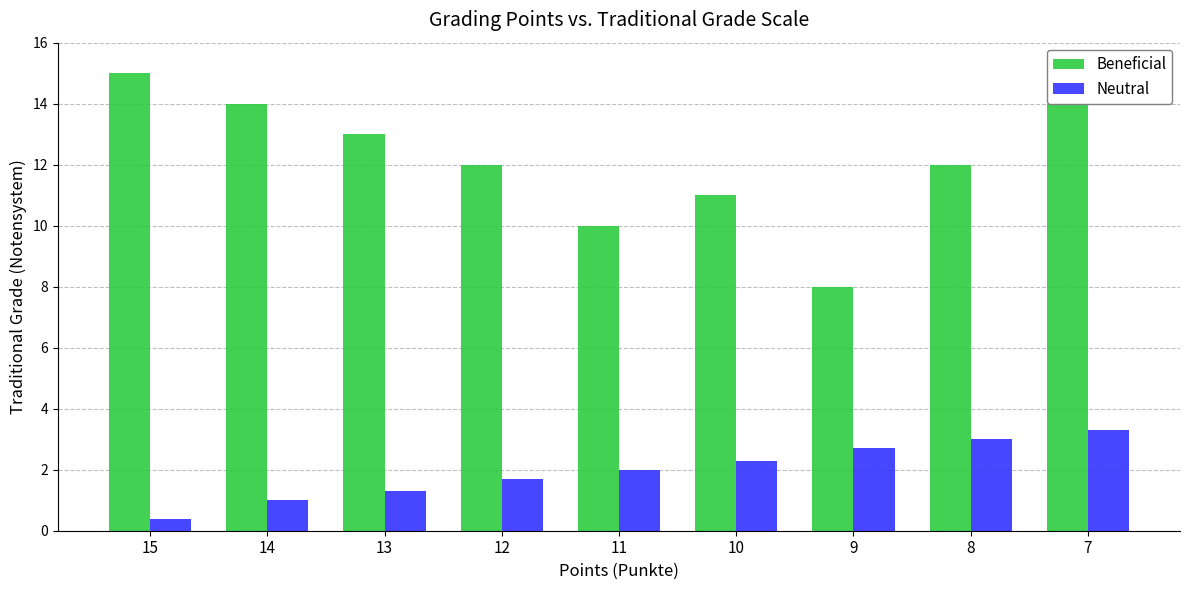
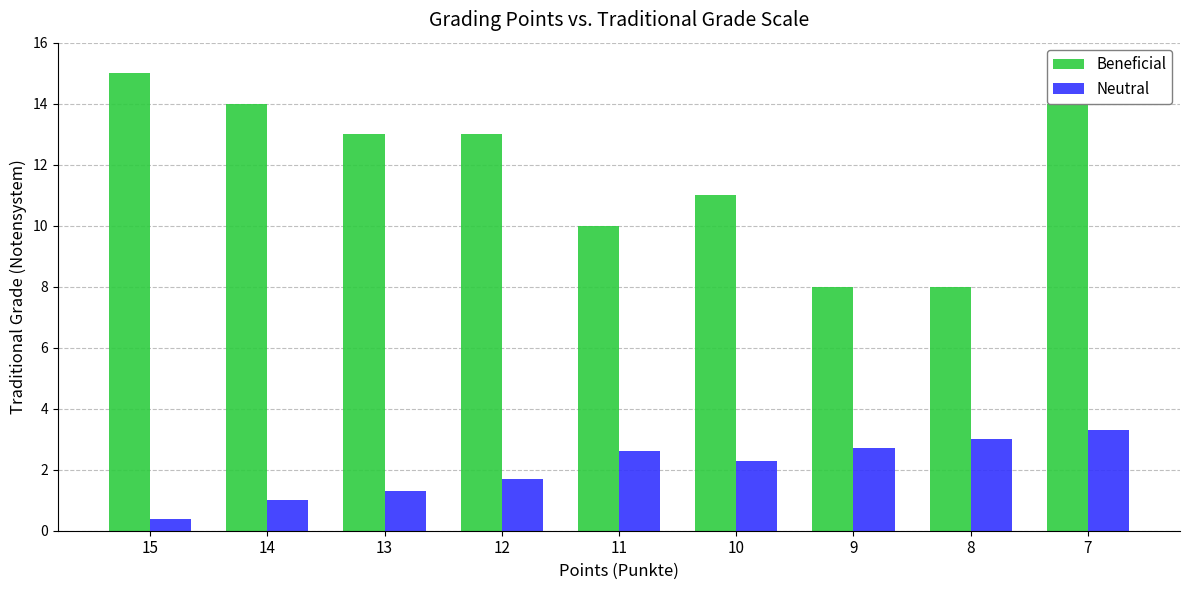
  {
    "Beneficial": {
      "15": 15,
      "14": 14,
      "13": 13,
-     "12": 12,
+     "12": 13,
      "11": 10,
      "10": 11,
      "9": 8,
-     "8": 12
+     "8": 8
    },
    "Neutral": {
      "15": 0.4,
      "14": 1.0,
      "13": 1.3,
      "12": 1.7,
-     "11": 2.0,
+     "11": 2.6,
      "10": 2.3,
      "9": 2.7,
      "8": 3.0,
      "7": 3.3
    }
  }
